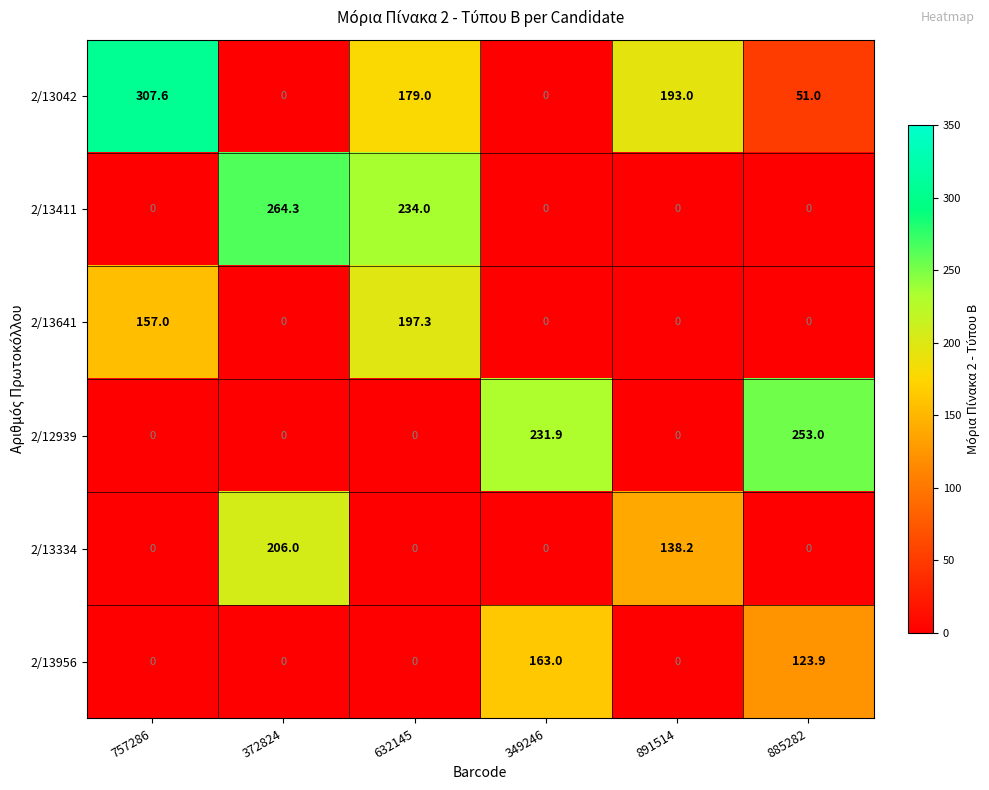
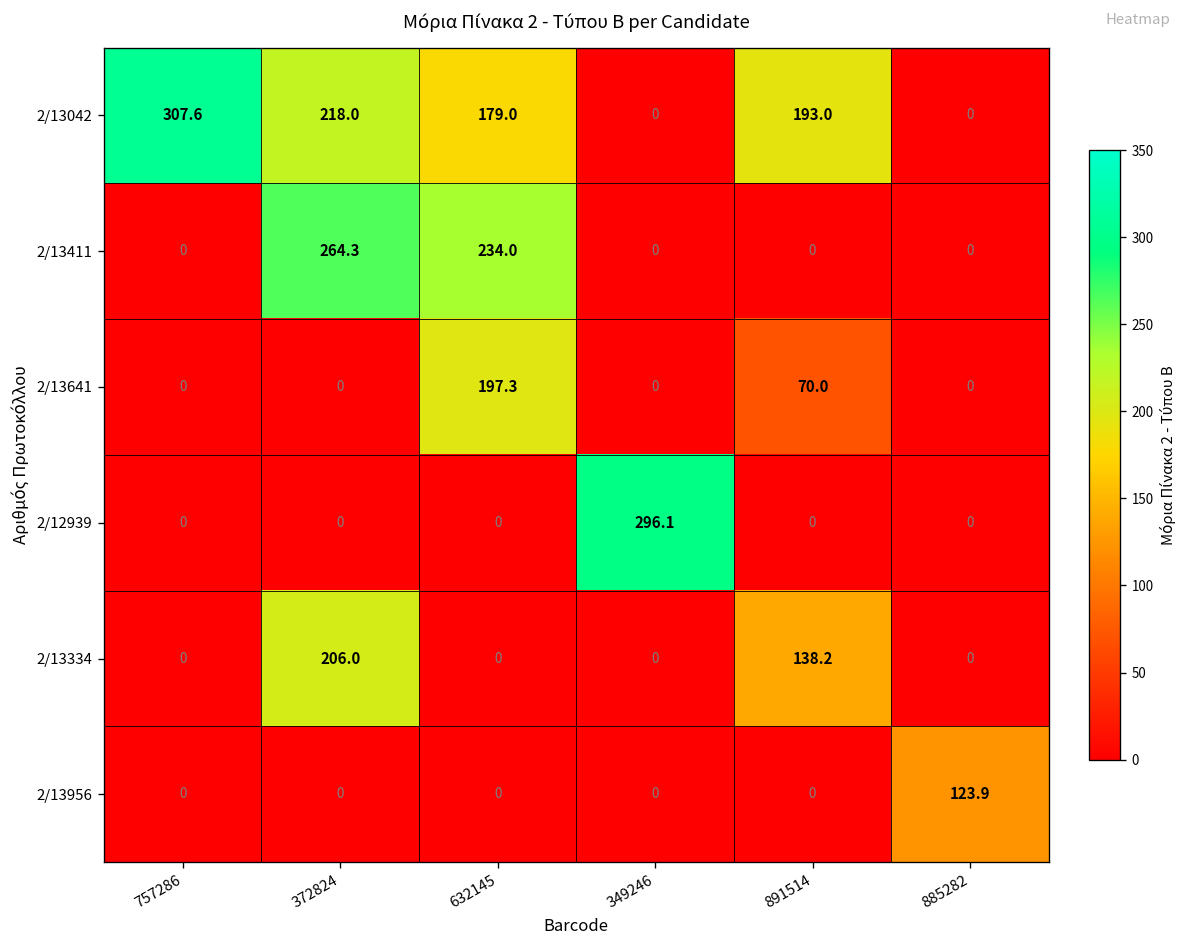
  {
    "2/13042": {
      "757286": 307.6,
-     "372824": 0,
+     "372824": 218.0,
      "632145": 179.0,
      "349246": 0,
      "891514": 193.0,
-     "885282": 51.0
+     "885282": 0
    },
    "2/13411": {
      "757286": 0,
      "372824": 264.3,
      "632145": 234.0,
      "349246": 0,
      "891514": 0,
      "885282": 0
    },
    "2/13641": {
-     "757286": 157.0,
+     "757286": 0,
      "372824": 0,
      "632145": 197.3,
      "349246": 0,
-     "891514": 0,
+     "891514": 70.0,
      "885282": 0
    },
    "2/12939": {
      "757286": 0,
      "372824": 0,
      "632145": 0,
-     "349246": 231.9,
+     "349246": 296.1,
      "891514": 0,
-     "885282": 253.0
+     "885282": 0
    },
    "2/13334": {
      "757286": 0,
      "372824": 206.0,
      "632145": 0,
      "349246": 0,
      "891514": 138.2,
      "885282": 0
    },
    "2/13956": {
      "757286": 0,
      "372824": 0,
      "632145": 0,
-     "349246": 163.0,
+     "349246": 0,
      "891514": 0,
      "885282": 123.9
    }
  }
